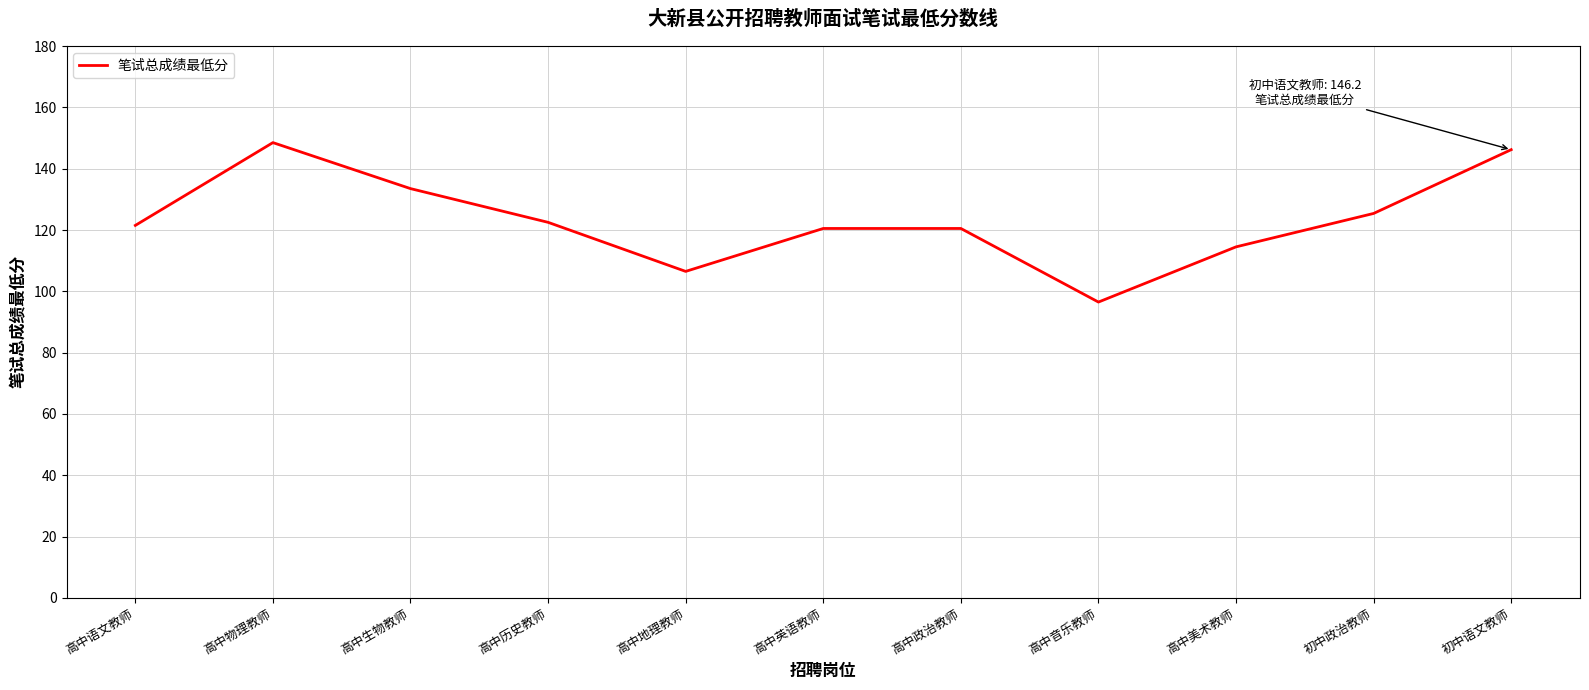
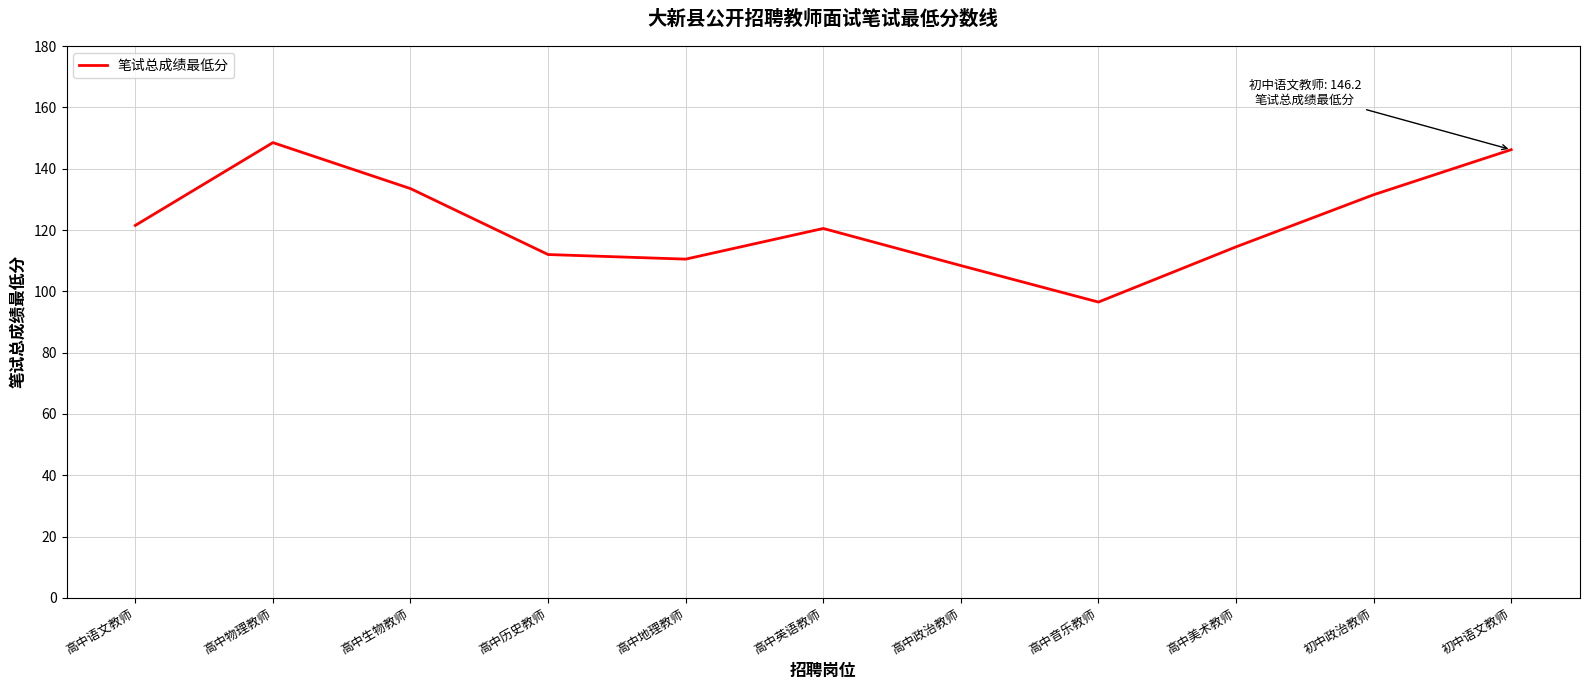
  {
    "高中语文教师": 122,
    "高中物理教师": 149,
    "高中生物教师": 134,
-   "高中历史教师": 123,
-   "高中地理教师": 107,
+   "高中历史教师": 112,
+   "高中地理教师": 111,
    "高中英语教师": 121,
-   "高中政治教师": 121,
+   "高中政治教师": 108,
    "高中音乐教师": 97,
    "高中美术教师": 115,
-   "初中政治教师": 125
+   "初中政治教师": 132
  }
